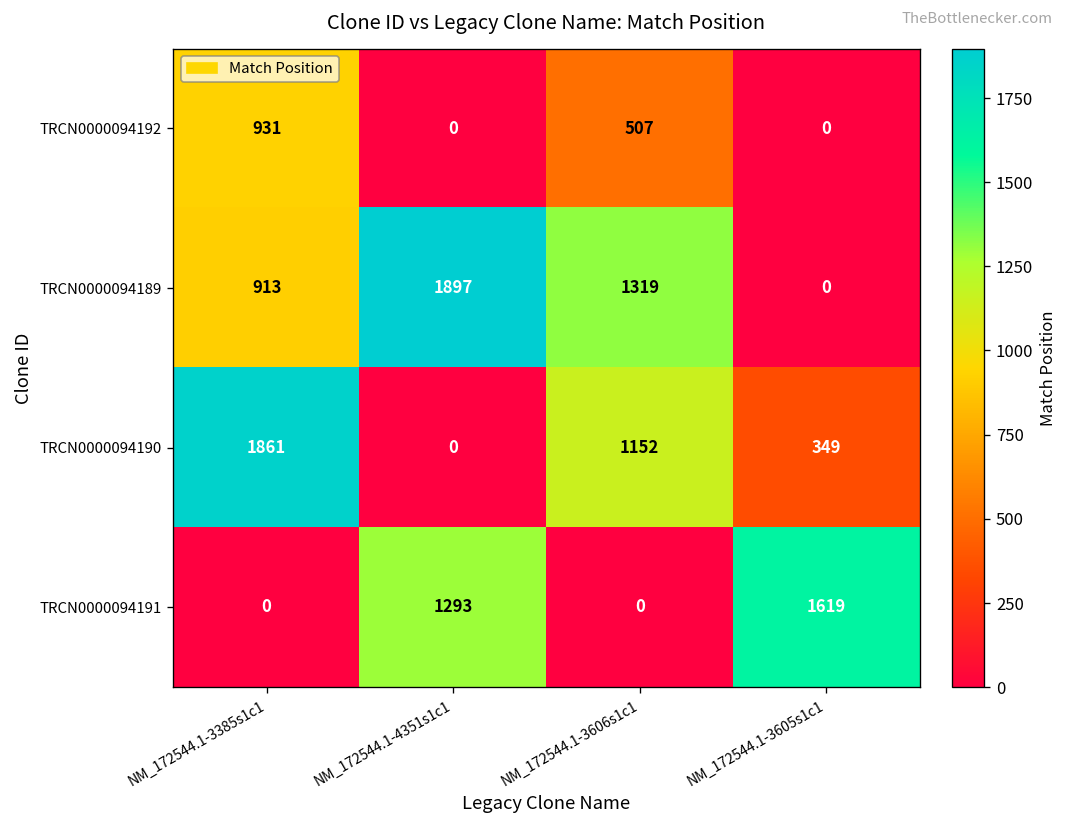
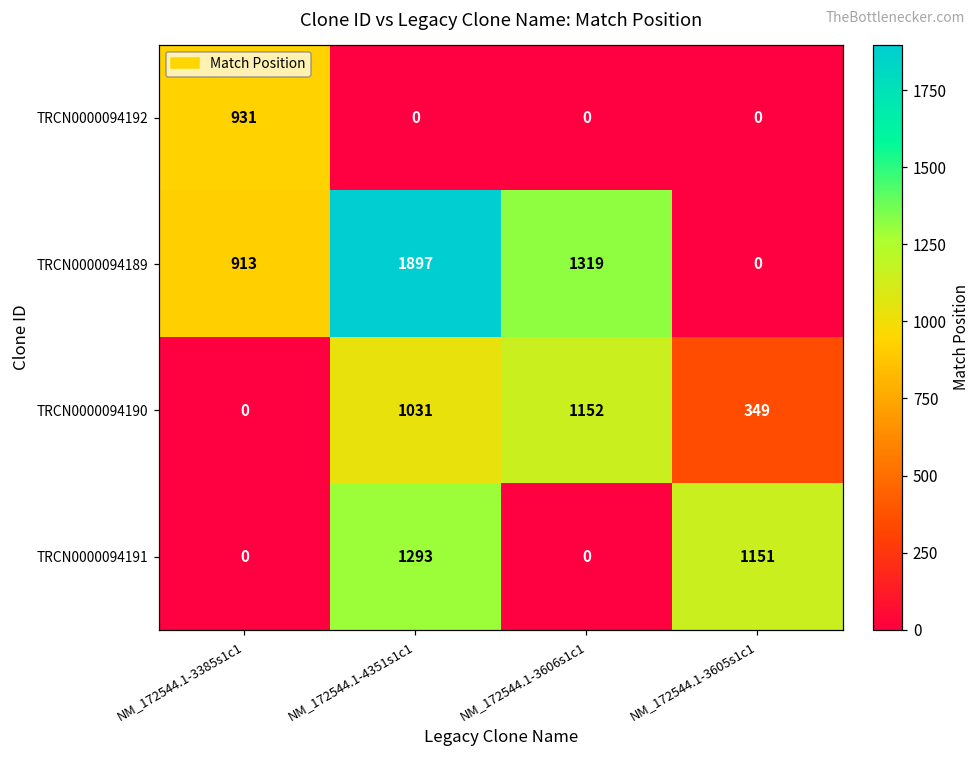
  {
    "TRCN0000094192": {
      "NM_172544.1-3385s1c1": 931,
      "NM_172544.1-4351s1c1": 0,
-     "NM_172544.1-3606s1c1": 507,
+     "NM_172544.1-3606s1c1": 0,
      "NM_172544.1-3605s1c1": 0
    },
    "TRCN0000094189": {
      "NM_172544.1-3385s1c1": 913,
      "NM_172544.1-4351s1c1": 1897,
      "NM_172544.1-3606s1c1": 1319,
      "NM_172544.1-3605s1c1": 0
    },
    "TRCN0000094190": {
-     "NM_172544.1-3385s1c1": 1861,
-     "NM_172544.1-4351s1c1": 0,
+     "NM_172544.1-3385s1c1": 0,
+     "NM_172544.1-4351s1c1": 1031,
      "NM_172544.1-3606s1c1": 1152,
      "NM_172544.1-3605s1c1": 349
    },
    "TRCN0000094191": {
      "NM_172544.1-3385s1c1": 0,
      "NM_172544.1-4351s1c1": 1293,
      "NM_172544.1-3606s1c1": 0,
-     "NM_172544.1-3605s1c1": 1619
+     "NM_172544.1-3605s1c1": 1151
    }
  }
